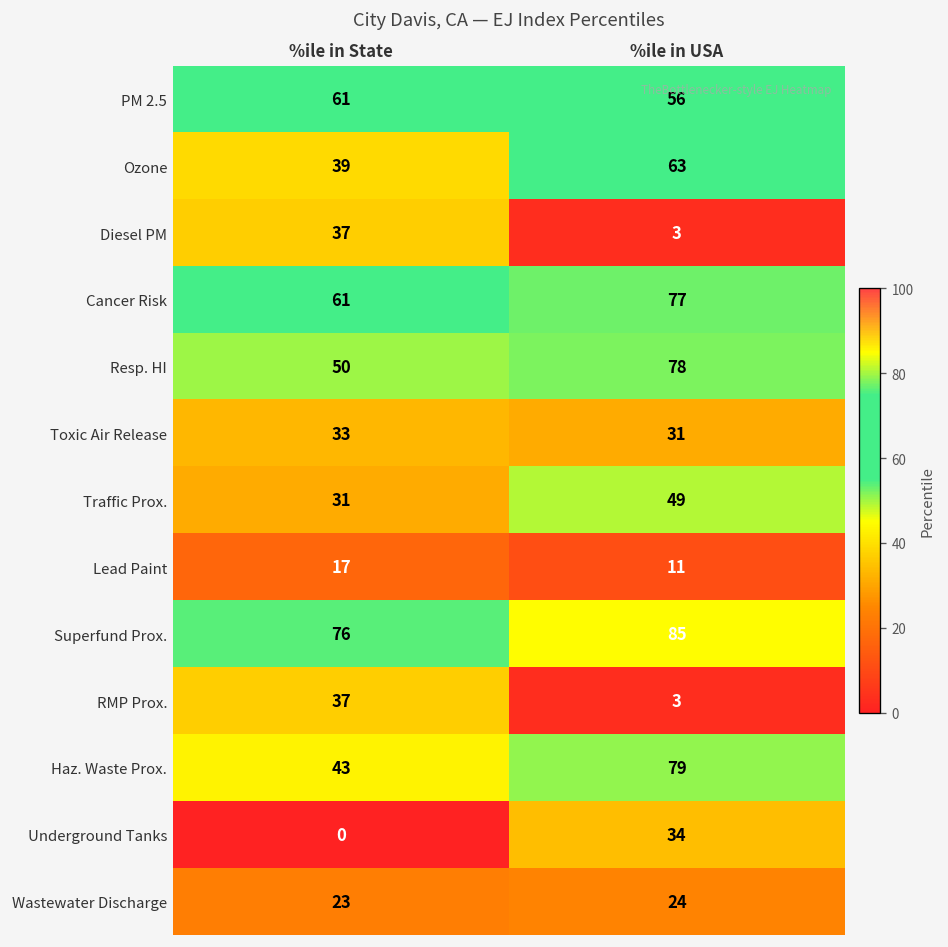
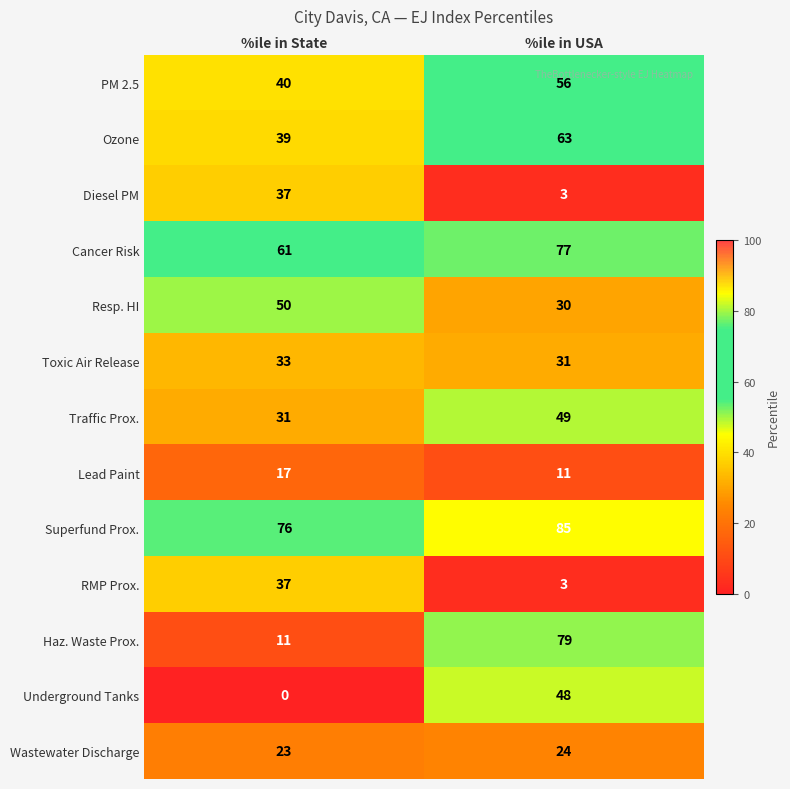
  {
    "PM 2.5": {
-     "%ile in State": 61
+     "%ile in State": 40
    },
    "Ozone": {
      "%ile in State": 39,
      "%ile in USA": 63
    },
    "Diesel PM": {
      "%ile in State": 37,
      "%ile in USA": 3
    },
    "Cancer Risk": {
      "%ile in State": 61,
      "%ile in USA": 77
    },
    "Resp. HI": {
      "%ile in State": 50,
-     "%ile in USA": 78
+     "%ile in USA": 30
    },
    "Toxic Air Release": {
      "%ile in State": 33,
      "%ile in USA": 31
    },
    "Traffic Prox.": {
      "%ile in State": 31,
      "%ile in USA": 49
    },
    "Lead Paint": {
      "%ile in State": 17,
      "%ile in USA": 11
    },
    "Superfund Prox.": {
      "%ile in State": 76,
      "%ile in USA": 85
    },
    "RMP Prox.": {
      "%ile in State": 37,
      "%ile in USA": 3
    },
    "Haz. Waste Prox.": {
-     "%ile in State": 43,
+     "%ile in State": 11,
      "%ile in USA": 79
    },
    "Underground Tanks": {
      "%ile in State": 0,
-     "%ile in USA": 34
+     "%ile in USA": 48
    },
    "Wastewater Discharge": {
      "%ile in State": 23,
      "%ile in USA": 24
    }
  }
